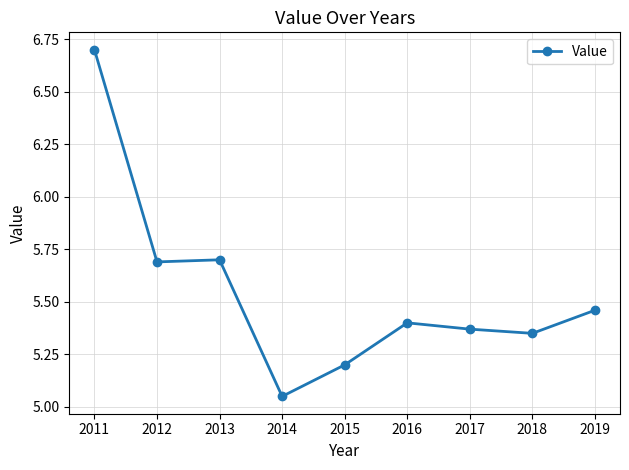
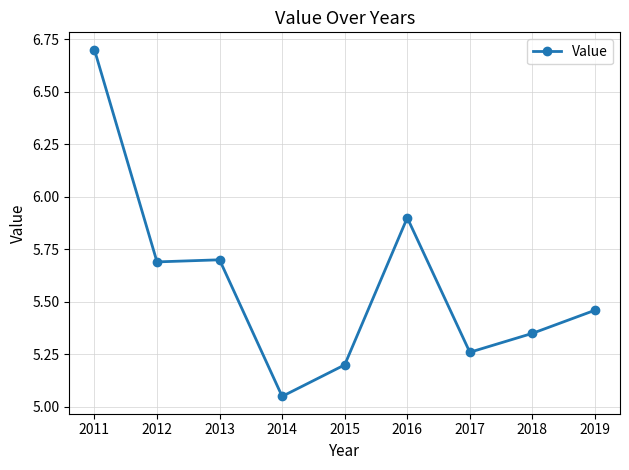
  {
    "2011": 6.70,
    "2012": 5.69,
    "2013": 5.70,
    "2014": 5.05,
    "2015": 5.20,
-   "2016": 5.4,
-   "2017": 5.37,
+   "2016": 5.9,
+   "2017": 5.26,
    "2018": 5.35,
    "2019": 5.46
  }
